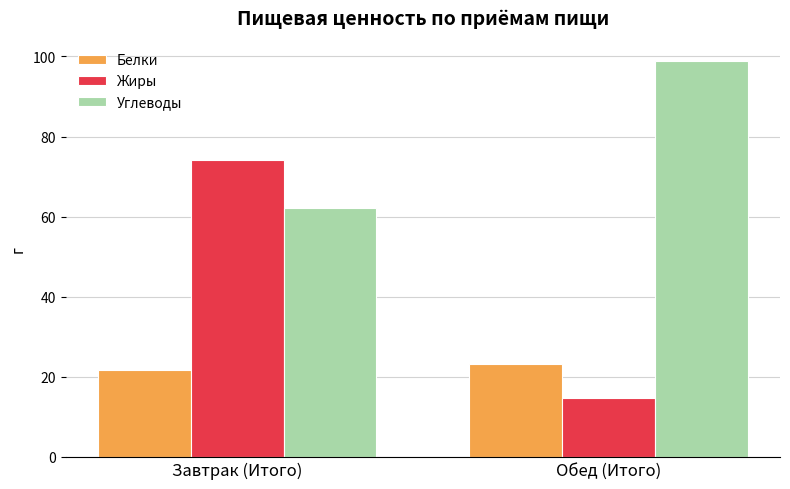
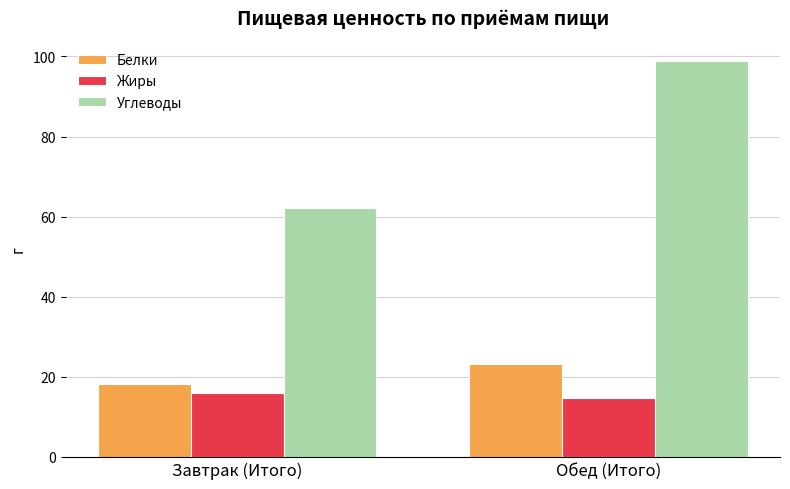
  {
    "Белки": {
-     "Завтрак (Итого)": 22,
+     "Завтрак (Итого)": 18,
      "Обед (Итого)": 23
    },
    "Жиры": {
-     "Завтрак (Итого)": 74,
+     "Завтрак (Итого)": 16,
      "Обед (Итого)": 15
    },
    "Углеводы": {
      "Завтрак (Итого)": 62,
      "Обед (Итого)": 99
    }
  }
